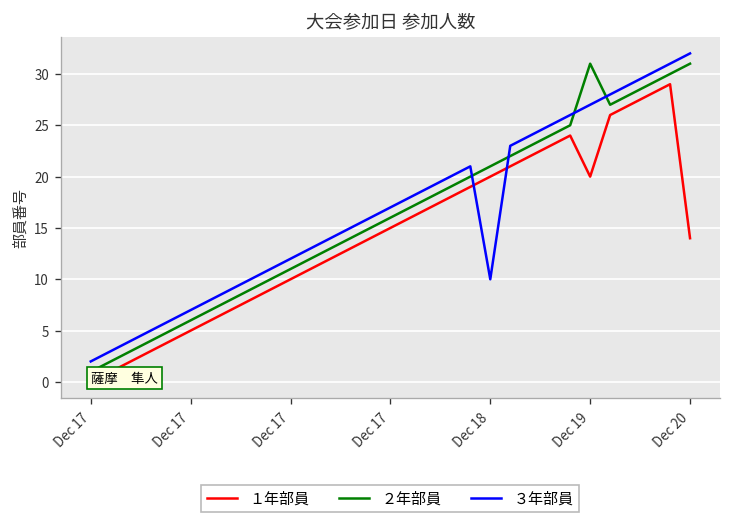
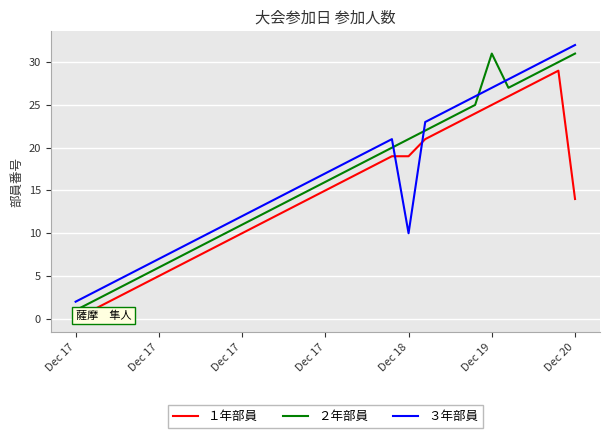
  {
    "１年部員": {
-     "Dec 18": 20,
-     "Dec 19": 20,
+     "Dec 18": 19,
+     "Dec 19": 25,
      "Dec 20": 14
    },
    "２年部員": {
      "Dec 18": 21,
      "Dec 19": 31,
      "Dec 20": 31
    },
    "３年部員": {
      "Dec 18": 10,
      "Dec 19": 27,
      "Dec 20": 32
    }
  }
